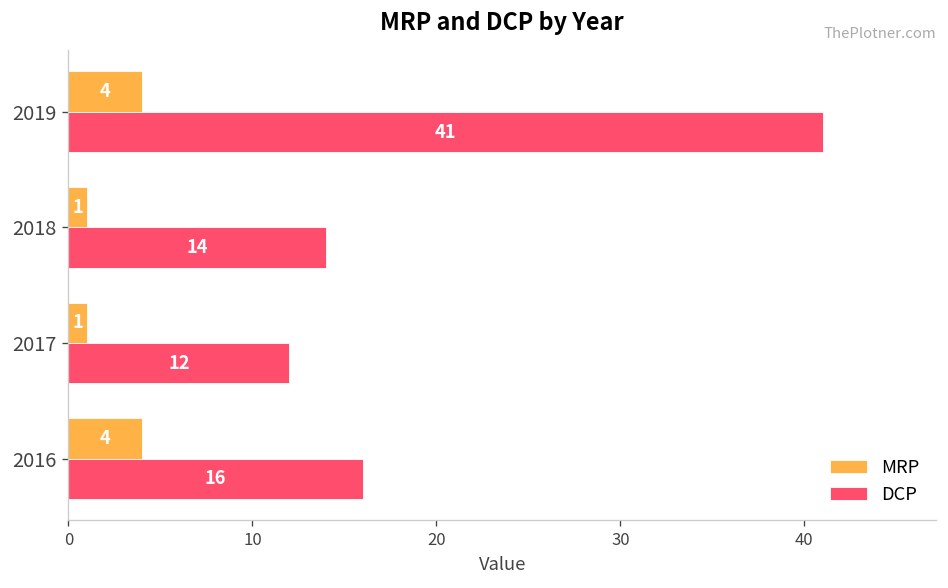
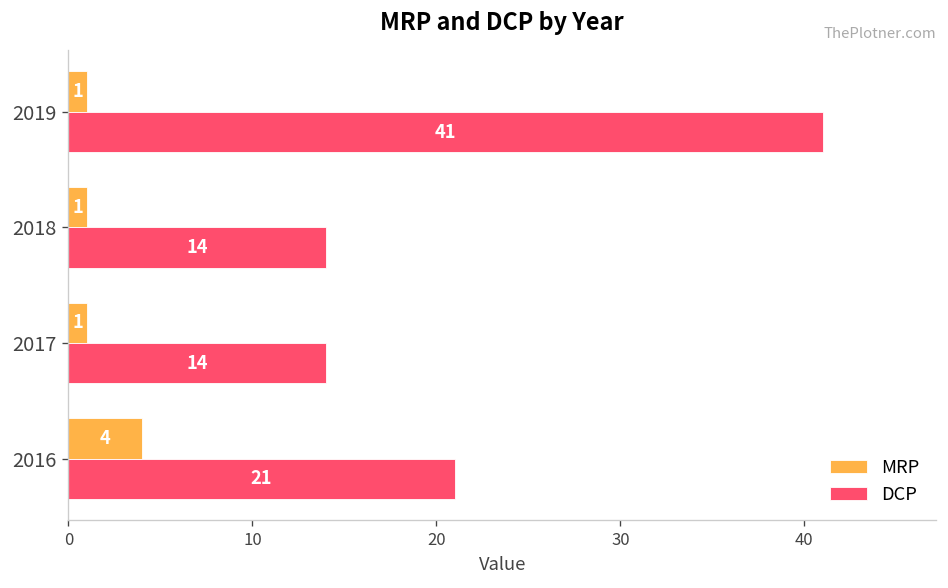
  {
    "MRP": {
-     "2019": 4,
+     "2019": 1,
      "2018": 1,
      "2017": 1,
      "2016": 4
    },
    "DCP": {
      "2019": 41,
      "2018": 14,
-     "2017": 12,
-     "2016": 16
+     "2017": 14,
+     "2016": 21
    }
  }
